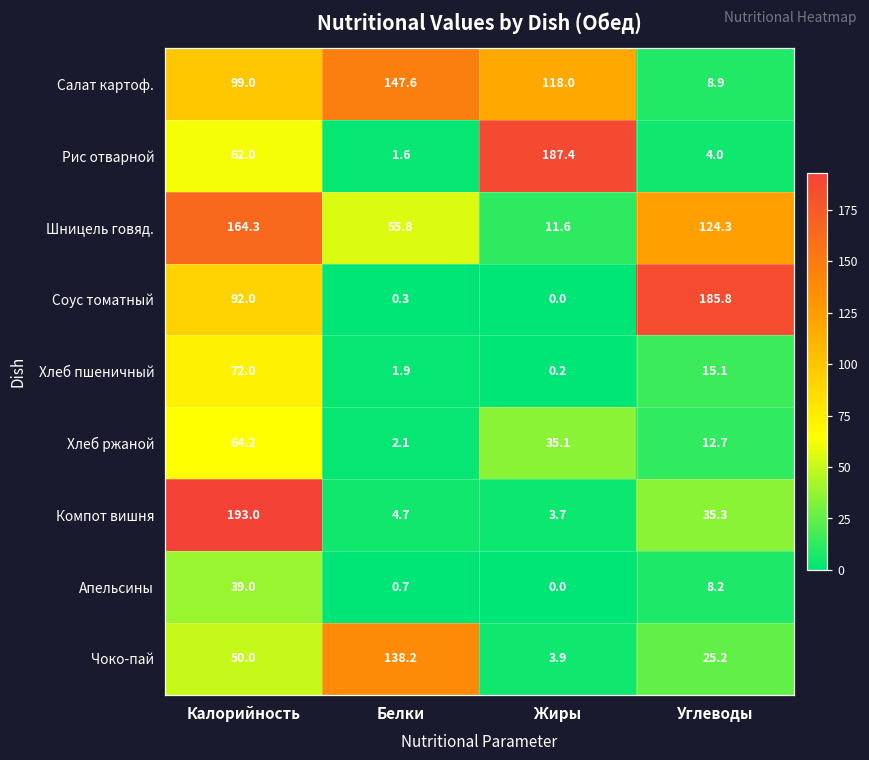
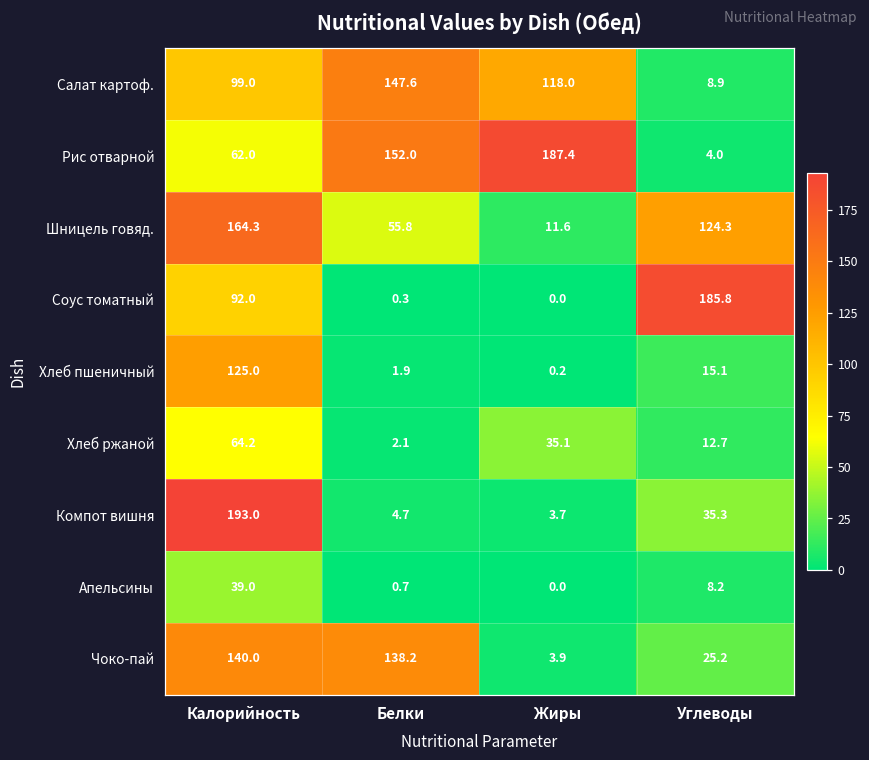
  {
    "Салат картоф.": {
      "Калорийность": 99.0,
      "Белки": 147.6,
      "Жиры": 118.0,
      "Углеводы": 8.9
    },
    "Рис отварной": {
      "Калорийность": 62.0,
-     "Белки": 1.6,
+     "Белки": 152.0,
      "Жиры": 187.4,
      "Углеводы": 4.0
    },
    "Шницель говяд.": {
      "Калорийность": 164.3,
      "Белки": 55.8,
      "Жиры": 11.6,
      "Углеводы": 124.3
    },
    "Соус томатный": {
      "Калорийность": 92.0,
      "Белки": 0.3,
      "Жиры": 0.0,
      "Углеводы": 185.8
    },
    "Хлеб пшеничный": {
-     "Калорийность": 72.0,
+     "Калорийность": 125.0,
      "Белки": 1.9,
      "Жиры": 0.2,
      "Углеводы": 15.1
    },
    "Хлеб ржаной": {
      "Калорийность": 64.2,
      "Белки": 2.1,
      "Жиры": 35.1,
      "Углеводы": 12.7
    },
    "Компот вишня": {
      "Калорийность": 193.0,
      "Белки": 4.7,
      "Жиры": 3.7,
      "Углеводы": 35.3
    },
    "Апельсины": {
      "Калорийность": 39.0,
      "Белки": 0.7,
      "Жиры": 0.0,
      "Углеводы": 8.2
    },
    "Чоко-пай": {
-     "Калорийность": 50.0,
+     "Калорийность": 140.0,
      "Белки": 138.2,
      "Жиры": 3.9,
      "Углеводы": 25.2
    }
  }
